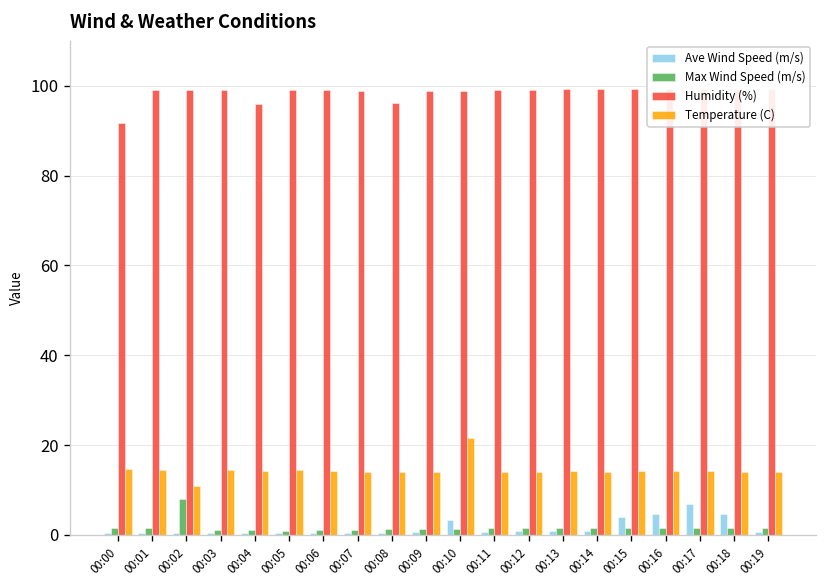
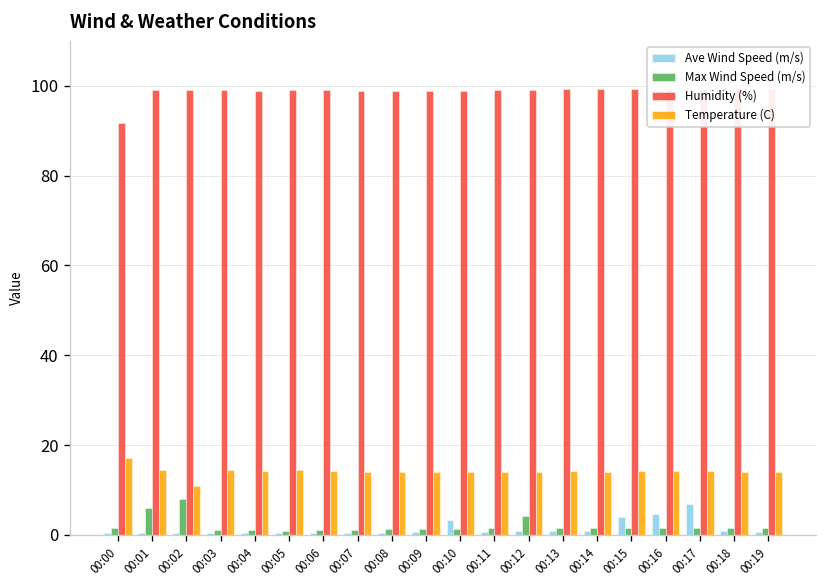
  {
    "Ave Wind Speed (m/s)": {
      "00:10": 3,
      "00:11": 1,
      "00:12": 1,
      "00:13": 1,
      "00:14": 1,
      "00:15": 4,
      "00:16": 5,
      "00:17": 7,
-     "00:18": 5,
+     "00:18": 1,
      "00:19": 1
    },
    "Max Wind Speed (m/s)": {
      "00:00": 2,
-     "00:01": 2,
+     "00:01": 6,
      "00:02": 8,
      "00:03": 1,
      "00:04": 1,
      "00:05": 1,
      "00:06": 1,
      "00:07": 1,
      "00:08": 1,
      "00:09": 1,
      "00:10": 1,
      "00:11": 2,
-     "00:12": 2,
+     "00:12": 4,
      "00:13": 2,
      "00:14": 2,
      "00:15": 2,
      "00:16": 2,
      "00:17": 2,
      "00:18": 2,
      "00:19": 2
    },
    "Humidity (%)": {
      "00:00": 92,
      "00:01": 99,
      "00:02": 99,
      "00:03": 99,
-     "00:04": 96,
+     "00:04": 99,
      "00:05": 99,
      "00:06": 99,
      "00:07": 99,
-     "00:08": 96,
+     "00:08": 99,
      "00:09": 99,
      "00:10": 99,
      "00:11": 99,
      "00:12": 99,
      "00:13": 99,
      "00:14": 99,
      "00:15": 99
    },
    "Temperature (C)": {
-     "00:00": 15,
+     "00:00": 17,
      "00:01": 15,
      "00:02": 11,
      "00:03": 14,
      "00:04": 14,
      "00:05": 14,
      "00:06": 14,
      "00:07": 14,
      "00:08": 14,
      "00:09": 14,
-     "00:10": 22,
+     "00:10": 14,
      "00:11": 14,
      "00:12": 14,
      "00:13": 14,
      "00:14": 14,
      "00:15": 14,
      "00:16": 14,
      "00:17": 14,
      "00:18": 14,
      "00:19": 14
    }
  }
